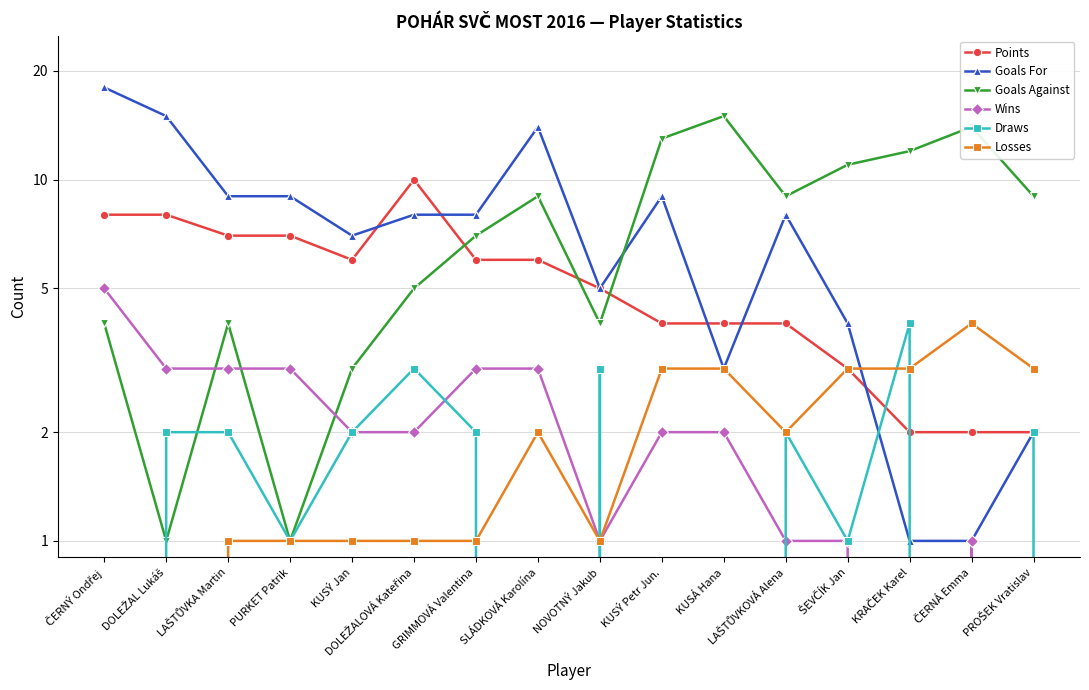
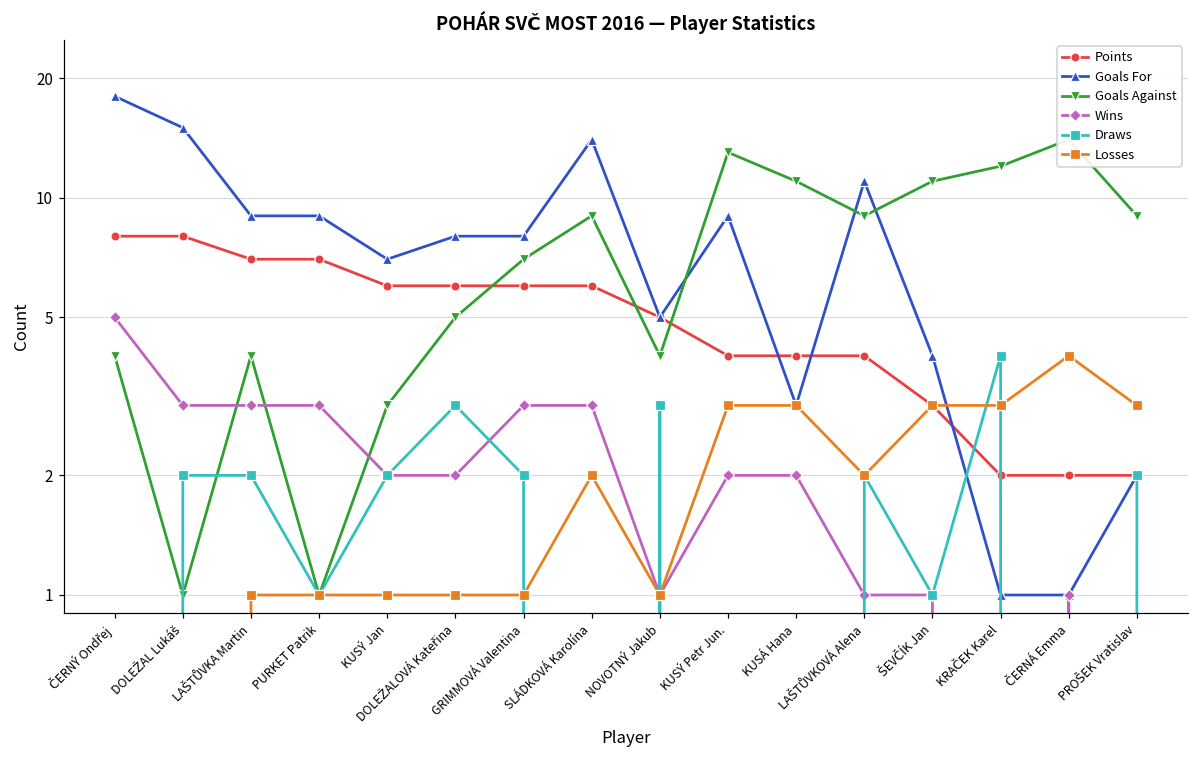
  {
    "Points": {
      "ČERNÝ Ondřej": 8,
      "DOLEŽAL Lukáš": 8,
      "LAŠTŮVKA Martin": 7,
      "PURKET Patrik": 7,
      "KUSÝ Jan": 6,
-     "DOLEŽALOVÁ Kateřina": 10,
+     "DOLEŽALOVÁ Kateřina": 6,
      "GRIMMOVÁ Valentina": 6,
      "SLÁDKOVÁ Karolína": 6,
      "KUSÝ Petr Jun.": 4,
      "KUSÁ Hana": 4,
      "LAŠTŮVKOVÁ Alena": 4,
      "KRAČEK Karel": 2,
      "ČERNÁ Emma": 2
    },
    "Goals For": {
      "ČERNÝ Ondřej": 18,
      "DOLEŽAL Lukáš": 15,
      "LAŠTŮVKA Martin": 9,
      "PURKET Patrik": 9,
      "KUSÝ Jan": 7,
      "DOLEŽALOVÁ Kateřina": 8,
      "GRIMMOVÁ Valentina": 8,
      "SLÁDKOVÁ Karolína": 14,
      "KUSÝ Petr Jun.": 9,
-     "LAŠTŮVKOVÁ Alena": 8,
+     "LAŠTŮVKOVÁ Alena": 11,
      "ŠEVČÍK Jan": 4,
      "KRAČEK Karel": 1
    },
    "Goals Against": {
      "ČERNÝ Ondřej": 4,
      "DOLEŽAL Lukáš": 1,
      "LAŠTŮVKA Martin": 4,
      "KUSÝ Jan": 3,
      "DOLEŽALOVÁ Kateřina": 5,
      "GRIMMOVÁ Valentina": 7,
      "SLÁDKOVÁ Karolína": 9,
      "NOVOTNÝ Jakub": 4,
      "KUSÝ Petr Jun.": 13,
-     "KUSÁ Hana": 15,
+     "KUSÁ Hana": 11,
      "LAŠTŮVKOVÁ Alena": 9,
      "ŠEVČÍK Jan": 11,
      "KRAČEK Karel": 12,
      "PROŠEK Vratislav": 9
    },
    "Wins": {
      "ČERNÝ Ondřej": 5,
      "DOLEŽAL Lukáš": 3,
      "LAŠTŮVKA Martin": 3,
      "PURKET Patrik": 3,
      "DOLEŽALOVÁ Kateřina": 2,
      "GRIMMOVÁ Valentina": 3,
      "SLÁDKOVÁ Karolína": 3,
      "KUSÝ Petr Jun.": 2,
      "KUSÁ Hana": 2,
      "LAŠTŮVKOVÁ Alena": 1
    },
    "Draws": {
      "DOLEŽAL Lukáš": 2,
      "LAŠTŮVKA Martin": 2,
      "DOLEŽALOVÁ Kateřina": 3,
      "GRIMMOVÁ Valentina": 2,
      "NOVOTNÝ Jakub": 3,
      "KRAČEK Karel": 4
    },
    "Losses": {
      "LAŠTŮVKA Martin": 1,
      "KUSÝ Jan": 1,
      "DOLEŽALOVÁ Kateřina": 1,
      "GRIMMOVÁ Valentina": 1,
      "SLÁDKOVÁ Karolína": 2,
      "KUSÝ Petr Jun.": 3,
      "KRAČEK Karel": 3,
      "ČERNÁ Emma": 4,
      "PROŠEK Vratislav": 3
    }
  }
